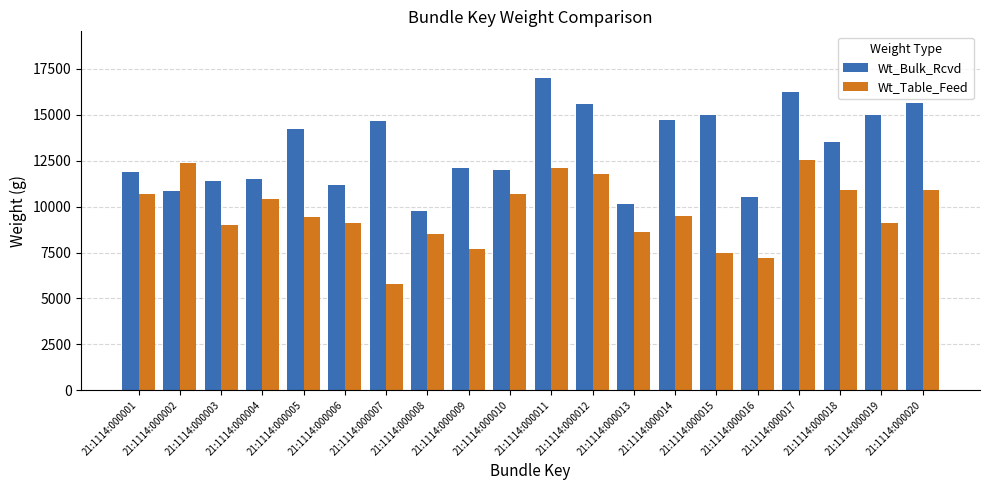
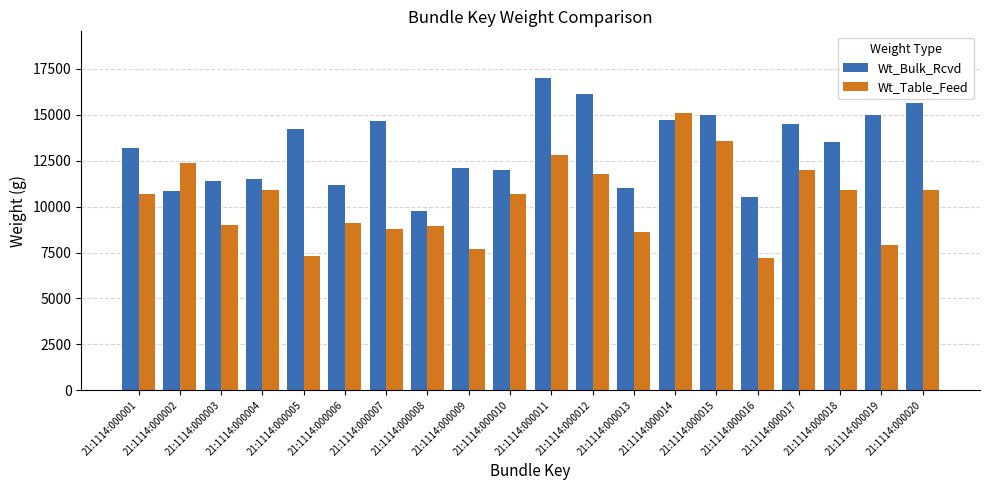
  {
    "Wt_Bulk_Rcvd": {
-     "21:1114:000001": 11900,
+     "21:1114:000001": 13200,
      "21:1114:000002": 10800,
      "21:1114:000003": 11400,
      "21:1114:000004": 11500,
      "21:1114:000005": 14200,
      "21:1114:000006": 11200,
      "21:1114:000007": 14700,
      "21:1114:000008": 9800,
      "21:1114:000009": 12100,
      "21:1114:000010": 12000,
      "21:1114:000011": 17000,
-     "21:1114:000012": 15600,
-     "21:1114:000013": 10200,
+     "21:1114:000012": 16100,
+     "21:1114:000013": 11000,
      "21:1114:000014": 14700,
      "21:1114:000015": 15000,
      "21:1114:000016": 10500,
-     "21:1114:000017": 16300,
+     "21:1114:000017": 14500,
      "21:1114:000018": 13500,
      "21:1114:000019": 15000,
      "21:1114:000020": 15700
    },
    "Wt_Table_Feed": {
      "21:1114:000001": 10700,
      "21:1114:000002": 12400,
      "21:1114:000003": 9000,
-     "21:1114:000004": 10400,
-     "21:1114:000005": 9400,
+     "21:1114:000004": 10900,
+     "21:1114:000005": 7300,
      "21:1114:000006": 9100,
-     "21:1114:000007": 5800,
-     "21:1114:000008": 8500,
+     "21:1114:000007": 8800,
+     "21:1114:000008": 8900,
      "21:1114:000009": 7700,
      "21:1114:000010": 10700,
-     "21:1114:000011": 12100,
+     "21:1114:000011": 12800,
      "21:1114:000012": 11800,
      "21:1114:000013": 8600,
-     "21:1114:000014": 9500,
-     "21:1114:000015": 7500,
+     "21:1114:000014": 15100,
+     "21:1114:000015": 13600,
      "21:1114:000016": 7200,
-     "21:1114:000017": 12500,
+     "21:1114:000017": 12000,
      "21:1114:000018": 10900,
-     "21:1114:000019": 9100,
+     "21:1114:000019": 7900,
      "21:1114:000020": 10900
    }
  }
